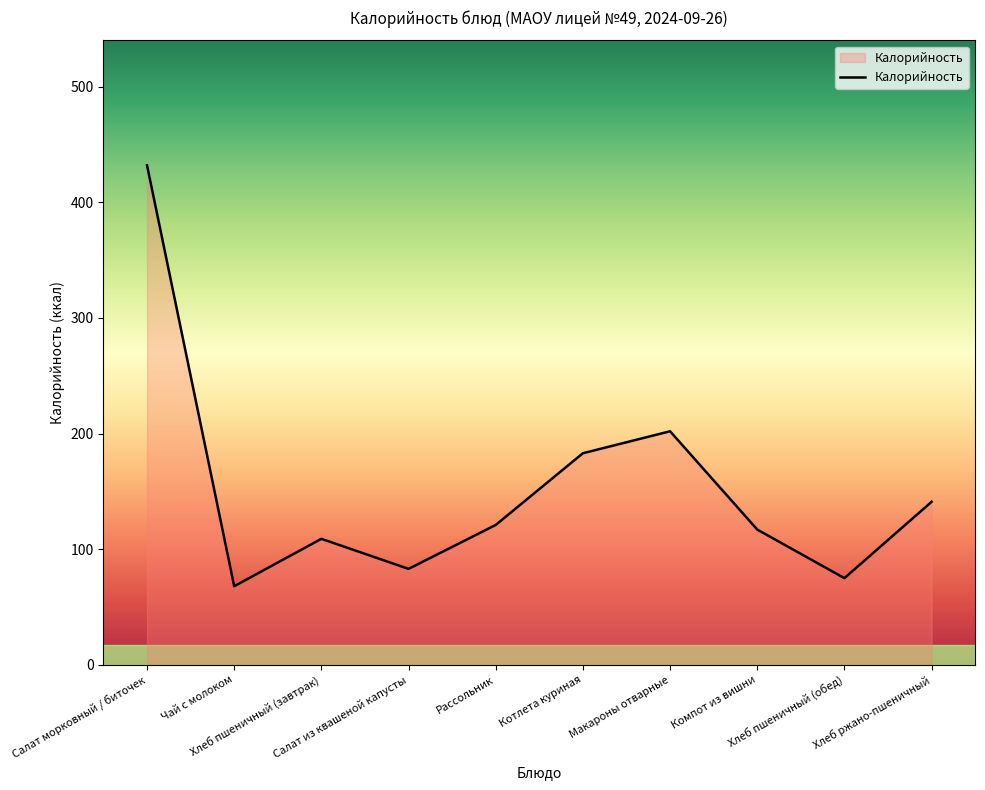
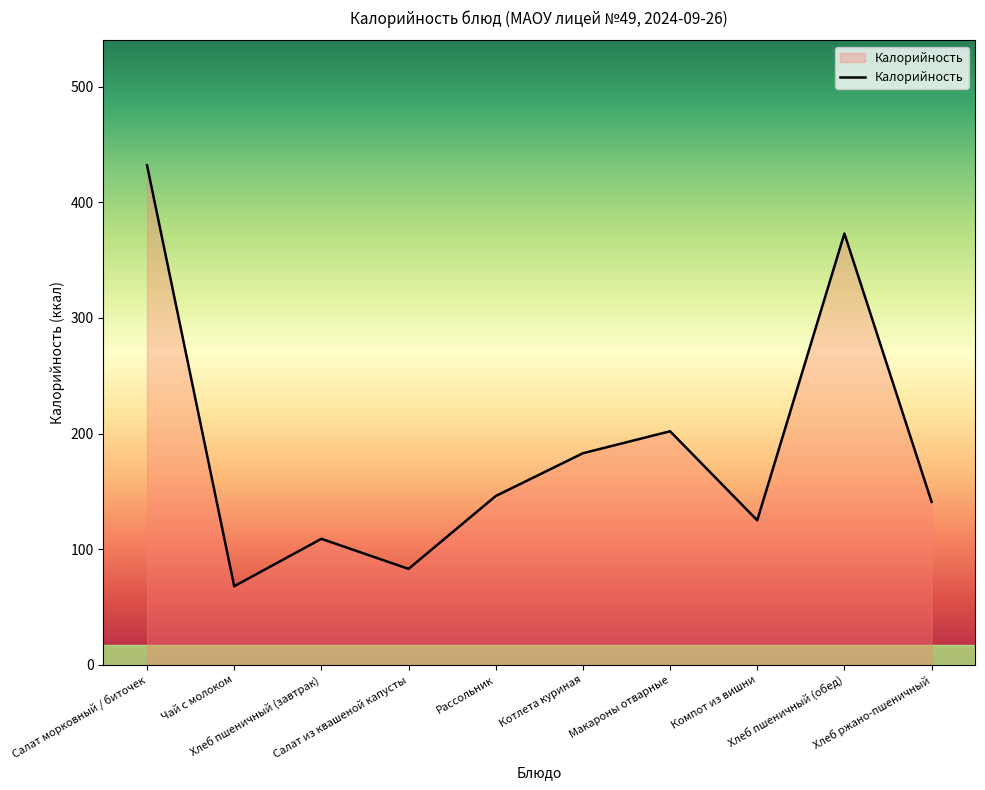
  {
    "Салат морковный / биточек": 432,
    "Чай с молоком": 68,
    "Хлеб пшеничный (завтрак)": 109,
    "Салат из квашеной капусты": 83,
-   "Рассольник": 121,
+   "Рассольник": 146,
    "Котлета куриная": 183,
    "Макароны отварные": 202,
-   "Компот из вишни": 117,
-   "Хлеб пшеничный (обед)": 75,
+   "Компот из вишни": 125,
+   "Хлеб пшеничный (обед)": 373,
    "Хлеб ржано-пшеничный": 141
  }
